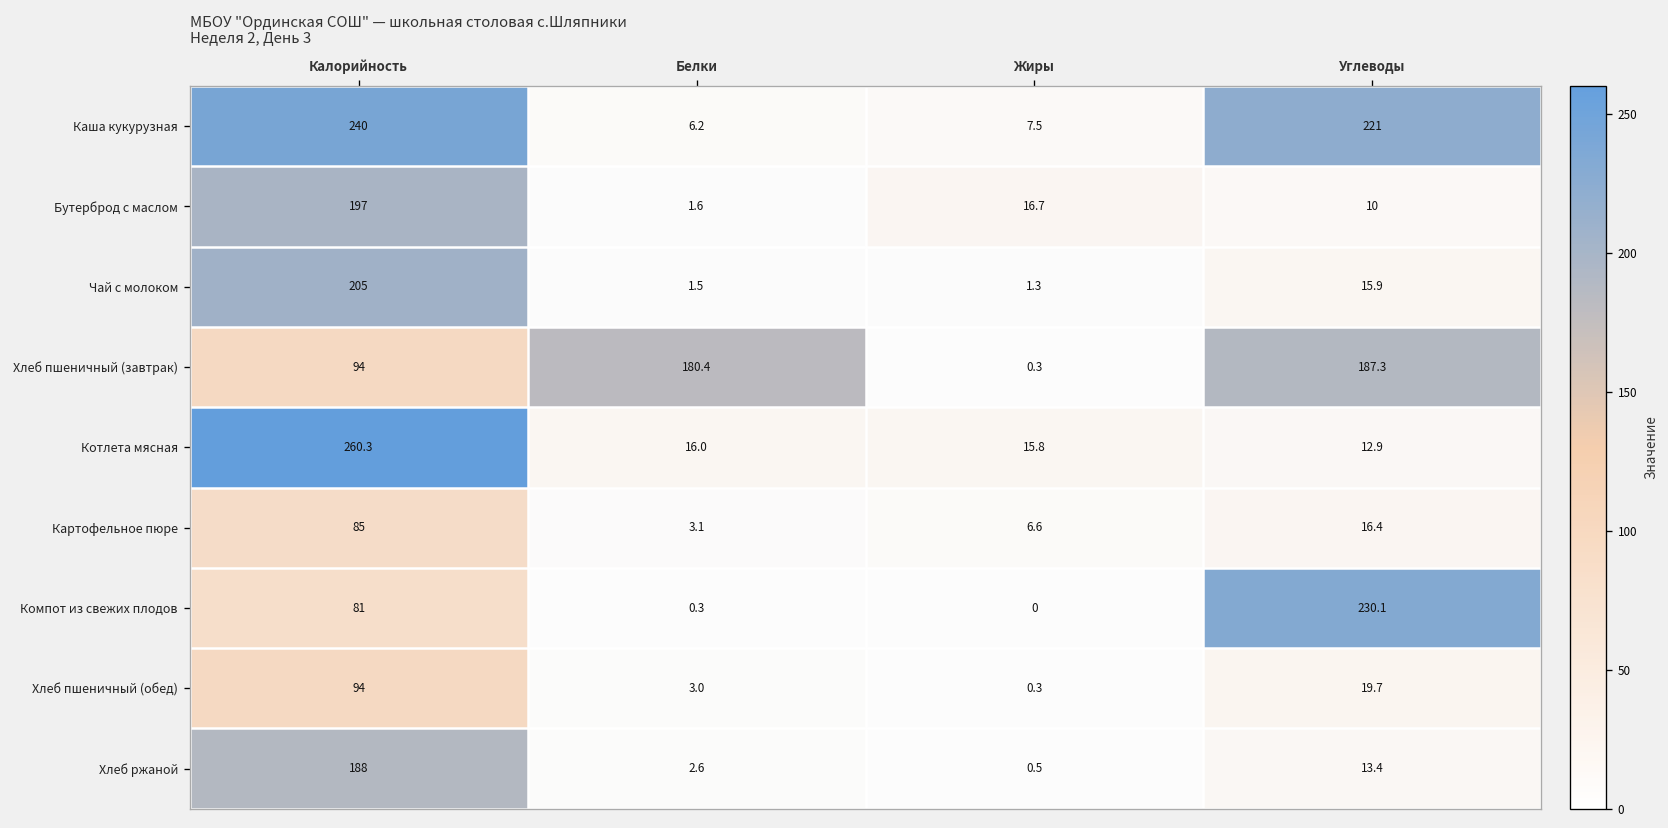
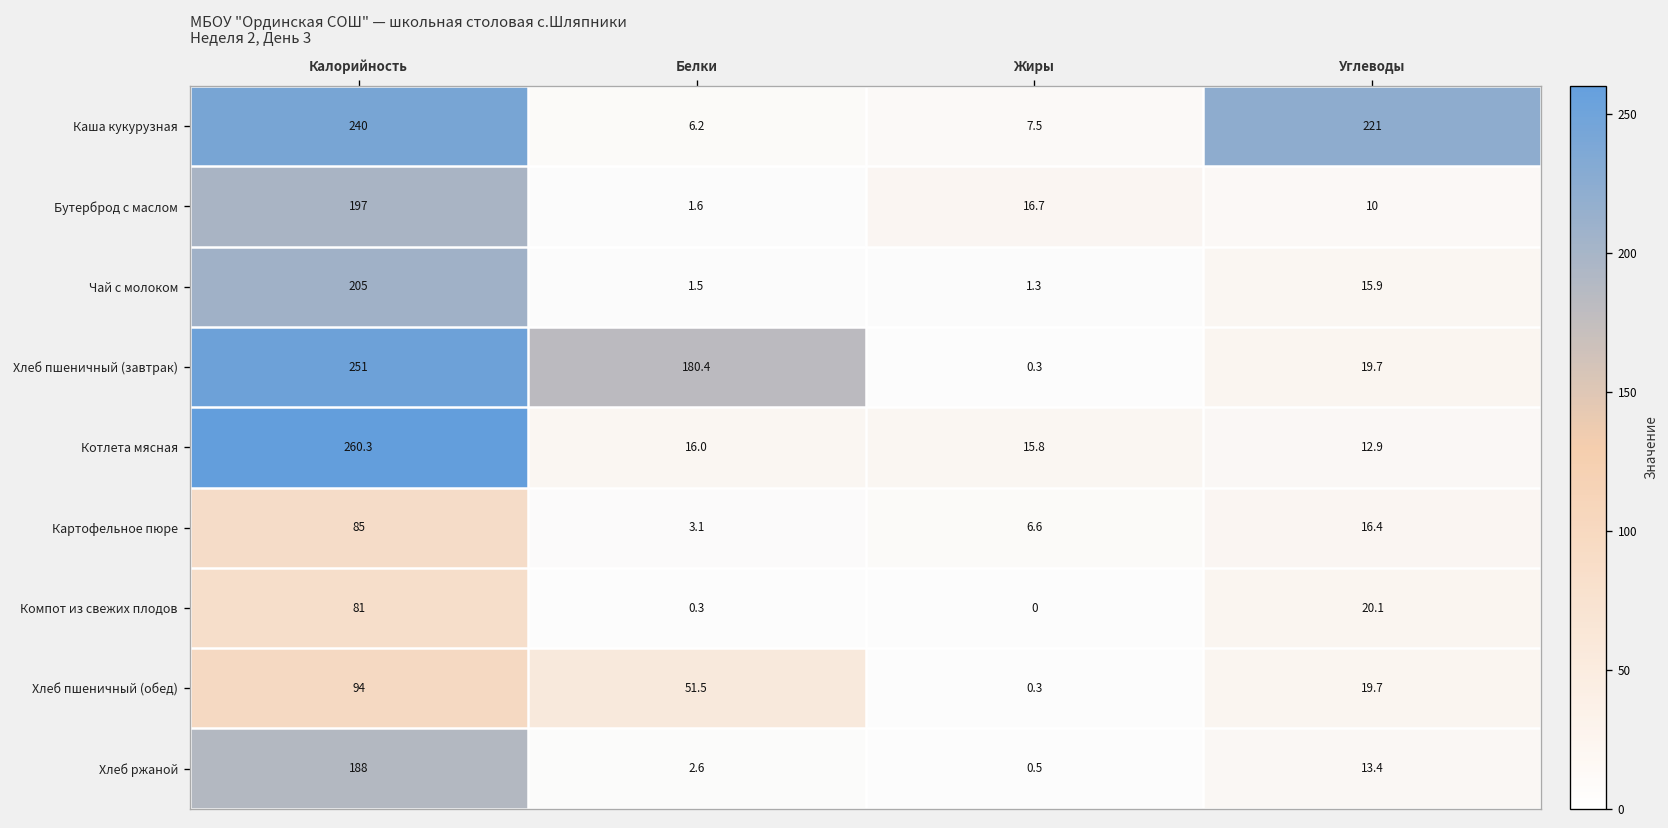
  {
    "Каша кукурузная": {
      "Калорийность": 240,
      "Белки": 6.2,
      "Жиры": 7.5,
      "Углеводы": 221
    },
    "Бутерброд с маслом": {
      "Калорийность": 197,
      "Белки": 1.6,
      "Жиры": 16.7,
      "Углеводы": 10
    },
    "Чай с молоком": {
      "Калорийность": 205,
      "Белки": 1.5,
      "Жиры": 1.3,
      "Углеводы": 15.9
    },
    "Хлеб пшеничный (завтрак)": {
-     "Калорийность": 94,
+     "Калорийность": 251,
      "Белки": 180.4,
      "Жиры": 0.3,
-     "Углеводы": 187.3
+     "Углеводы": 19.7
    },
    "Котлета мясная": {
      "Калорийность": 260.3,
      "Белки": 16.0,
      "Жиры": 15.8,
      "Углеводы": 12.9
    },
    "Картофельное пюре": {
      "Калорийность": 85,
      "Белки": 3.1,
      "Жиры": 6.6,
      "Углеводы": 16.4
    },
    "Компот из свежих плодов": {
      "Калорийность": 81,
      "Белки": 0.3,
      "Жиры": 0,
-     "Углеводы": 230.1
+     "Углеводы": 20.1
    },
    "Хлеб пшеничный (обед)": {
      "Калорийность": 94,
-     "Белки": 3.0,
+     "Белки": 51.5,
      "Жиры": 0.3,
      "Углеводы": 19.7
    },
    "Хлеб ржаной": {
      "Калорийность": 188,
      "Белки": 2.6,
      "Жиры": 0.5,
      "Углеводы": 13.4
    }
  }
